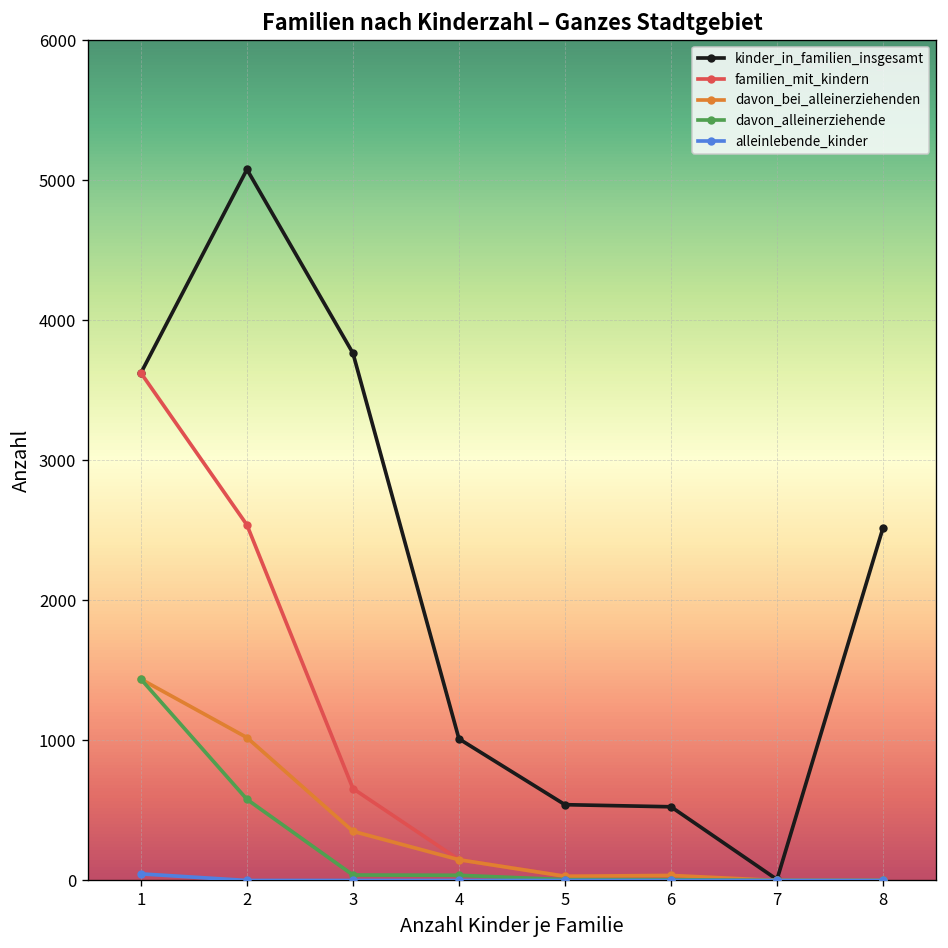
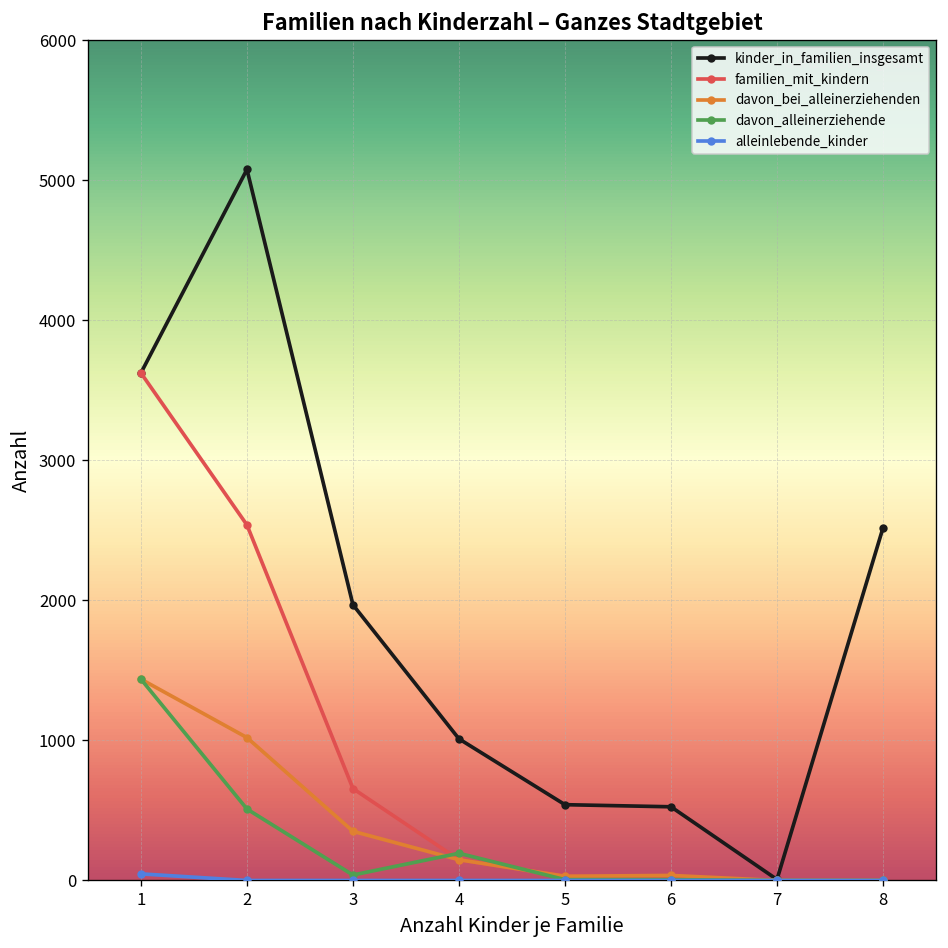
  {
    "kinder_in_familien_insgesamt": {
      "2": 5080,
-     "3": 3760,
+     "3": 1970,
      "4": 1010,
      "5": 540,
      "6": 530,
      "8": 2520
    },
    "davon_alleinerziehende": {
-     "2": 580,
+     "2": 510,
      "3": 40,
-     "4": 40
+     "4": 190
    },
    "alleinlebende_kinder": {
      "1": 50,
      "2": 0,
      "3": 0,
      "4": 0
    }
  }
